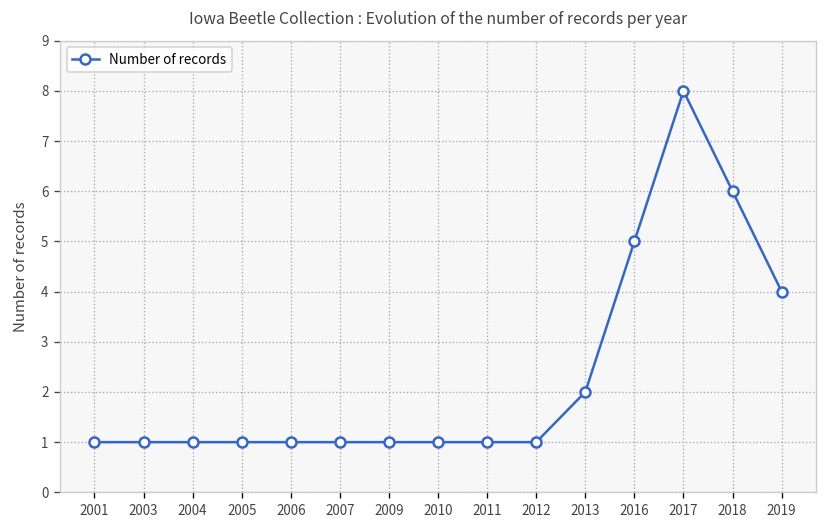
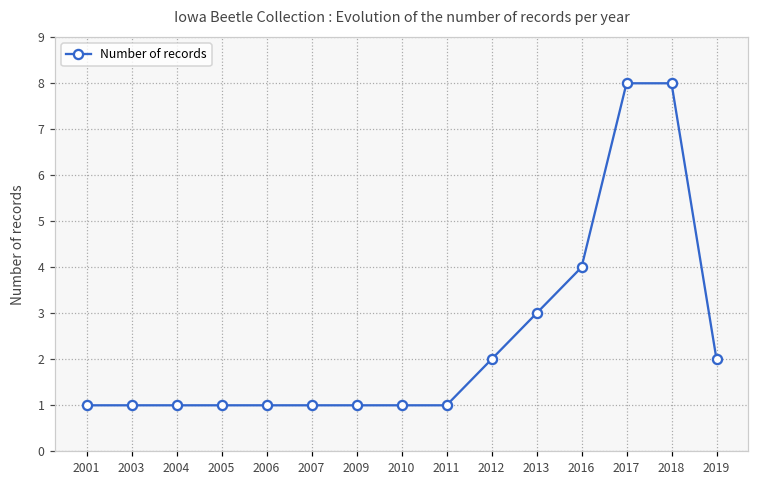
  {
    "2001": 1,
    "2003": 1,
    "2004": 1,
    "2005": 1,
    "2006": 1,
    "2007": 1,
    "2009": 1,
    "2010": 1,
    "2011": 1,
-   "2012": 1,
-   "2013": 2,
-   "2016": 5,
+   "2012": 2,
+   "2013": 3,
+   "2016": 4,
    "2017": 8,
-   "2018": 6,
-   "2019": 4
+   "2018": 8,
+   "2019": 2
  }
